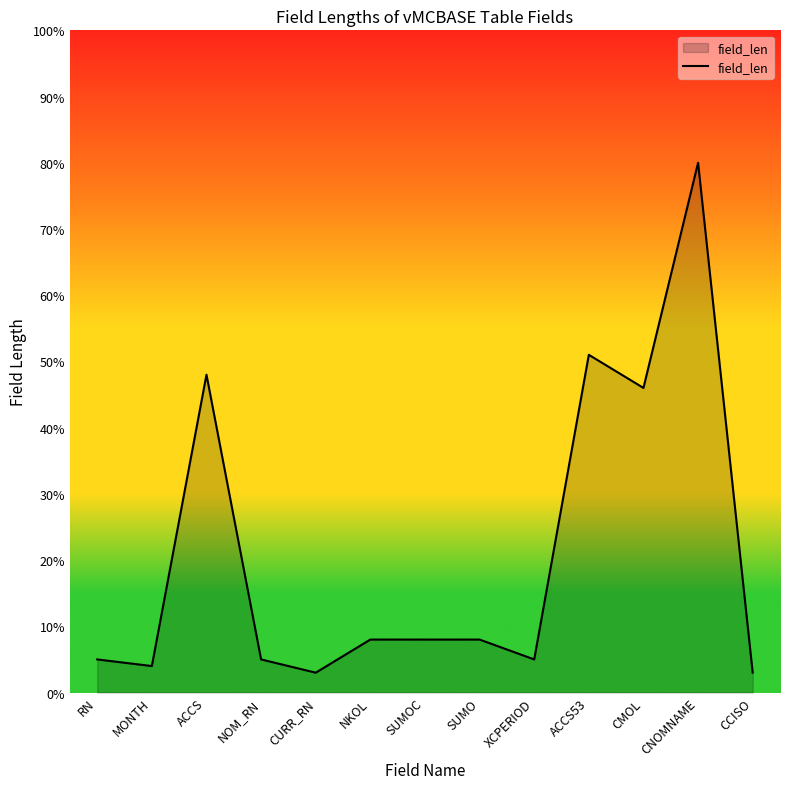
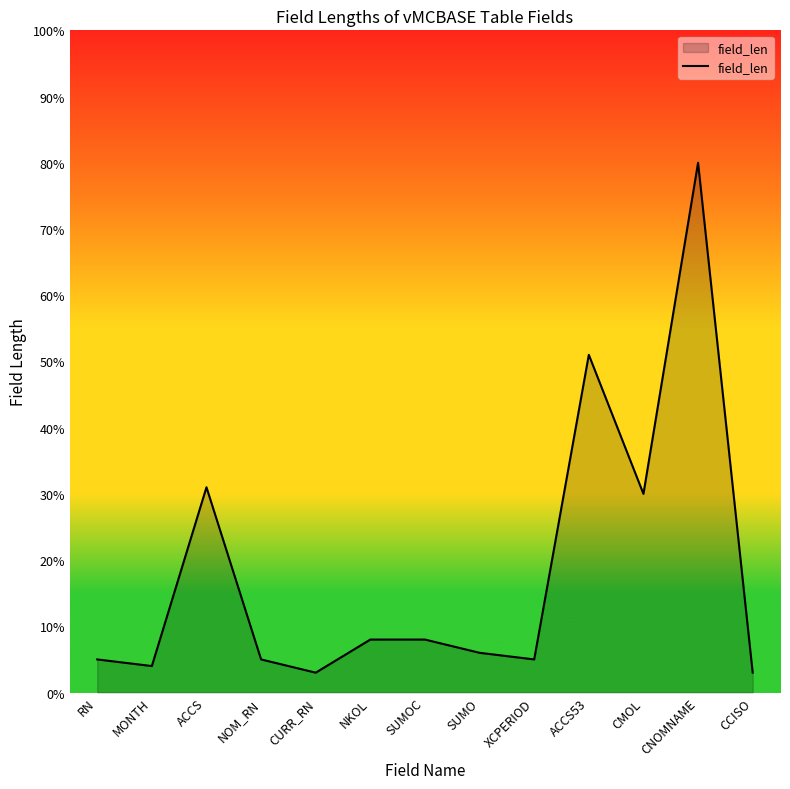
  {
    "RN": "5%",
    "MONTH": "4%",
-   "ACCS": "48%",
+   "ACCS": "31%",
    "NOM_RN": "5%",
    "CURR_RN": "3%",
    "NKOL": "8%",
    "SUMOC": "8%",
-   "SUMO": "8%",
+   "SUMO": "6%",
    "XCPERIOD": "5%",
    "ACCS53": "51%",
-   "CMOL": "46%",
+   "CMOL": "30%",
    "CNOMNAME": "80%",
    "CCISO": "3%"
  }
